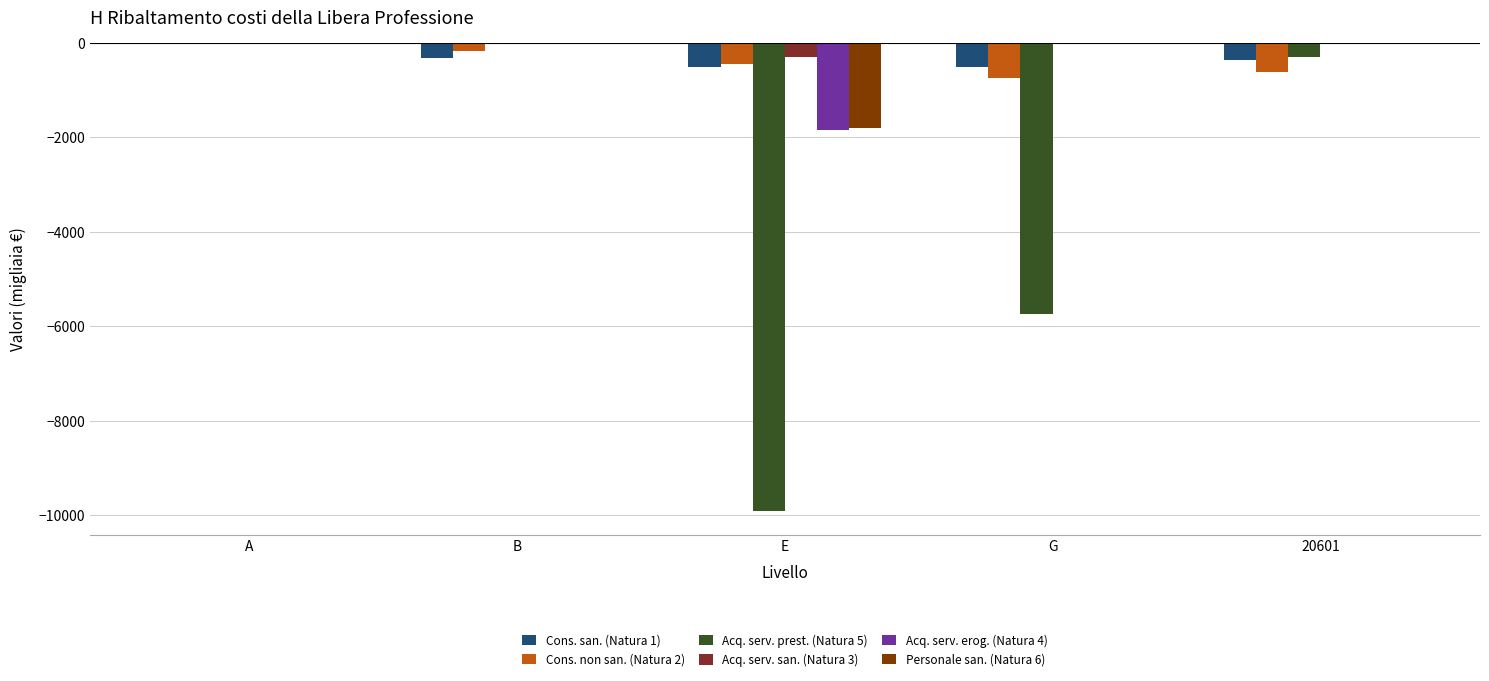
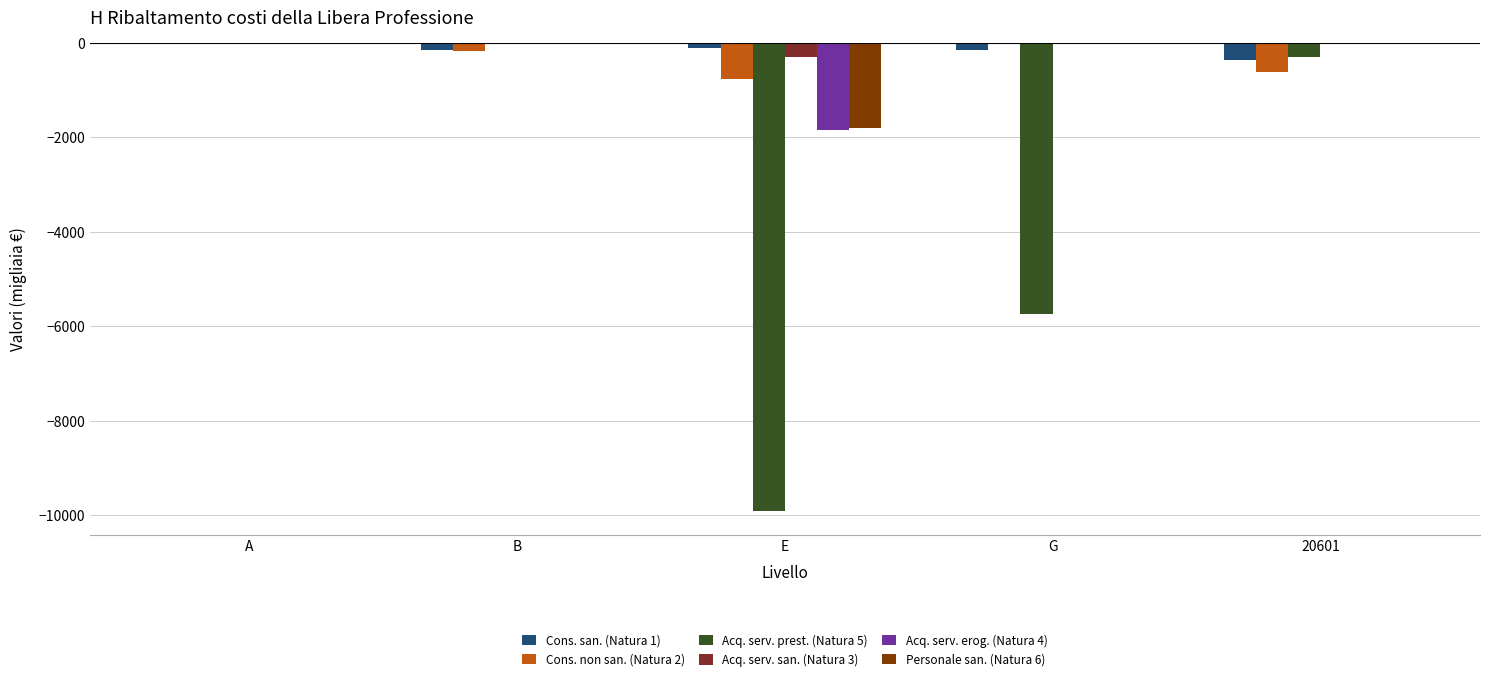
  {
    "Cons. san. (Natura 1)": {
      "A": 0,
-     "B": -300,
-     "E": -500,
-     "G": -500,
+     "B": -100,
+     "E": -100,
+     "G": -100,
      "20601": -400
    },
    "Cons. non san. (Natura 2)": {
      "A": 0,
      "B": -200,
-     "E": -500,
-     "G": -700,
+     "E": -800,
+     "G": 0,
      "20601": -600
    },
    "Acq. serv. prest. (Natura 5)": {
      "A": 0,
      "E": -9900,
      "G": -5700,
      "20601": -300
    },
    "Acq. serv. erog. (Natura 4)": {
      "A": 0,
      "B": 0,
      "E": -1800,
      "G": 0,
      "20601": 0
    }
  }
